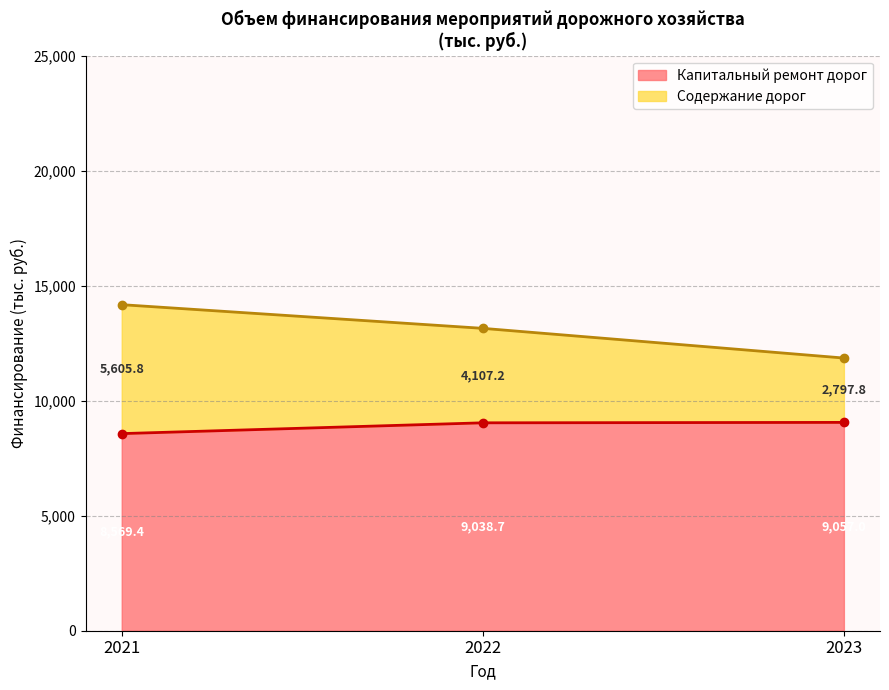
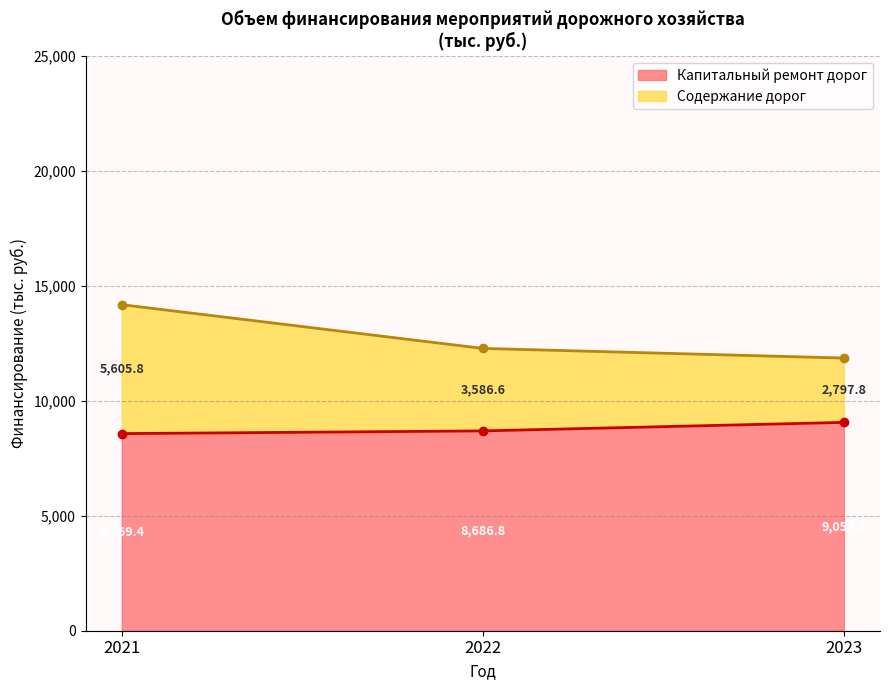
  {
    "Капитальный ремонт дорог": {
-     "2022": "9,038.7"
+     "2022": "8,686.8"
    },
    "Содержание дорог": {
-     "2022": "4,107.2"
+     "2022": "3,586.6"
    }
  }
